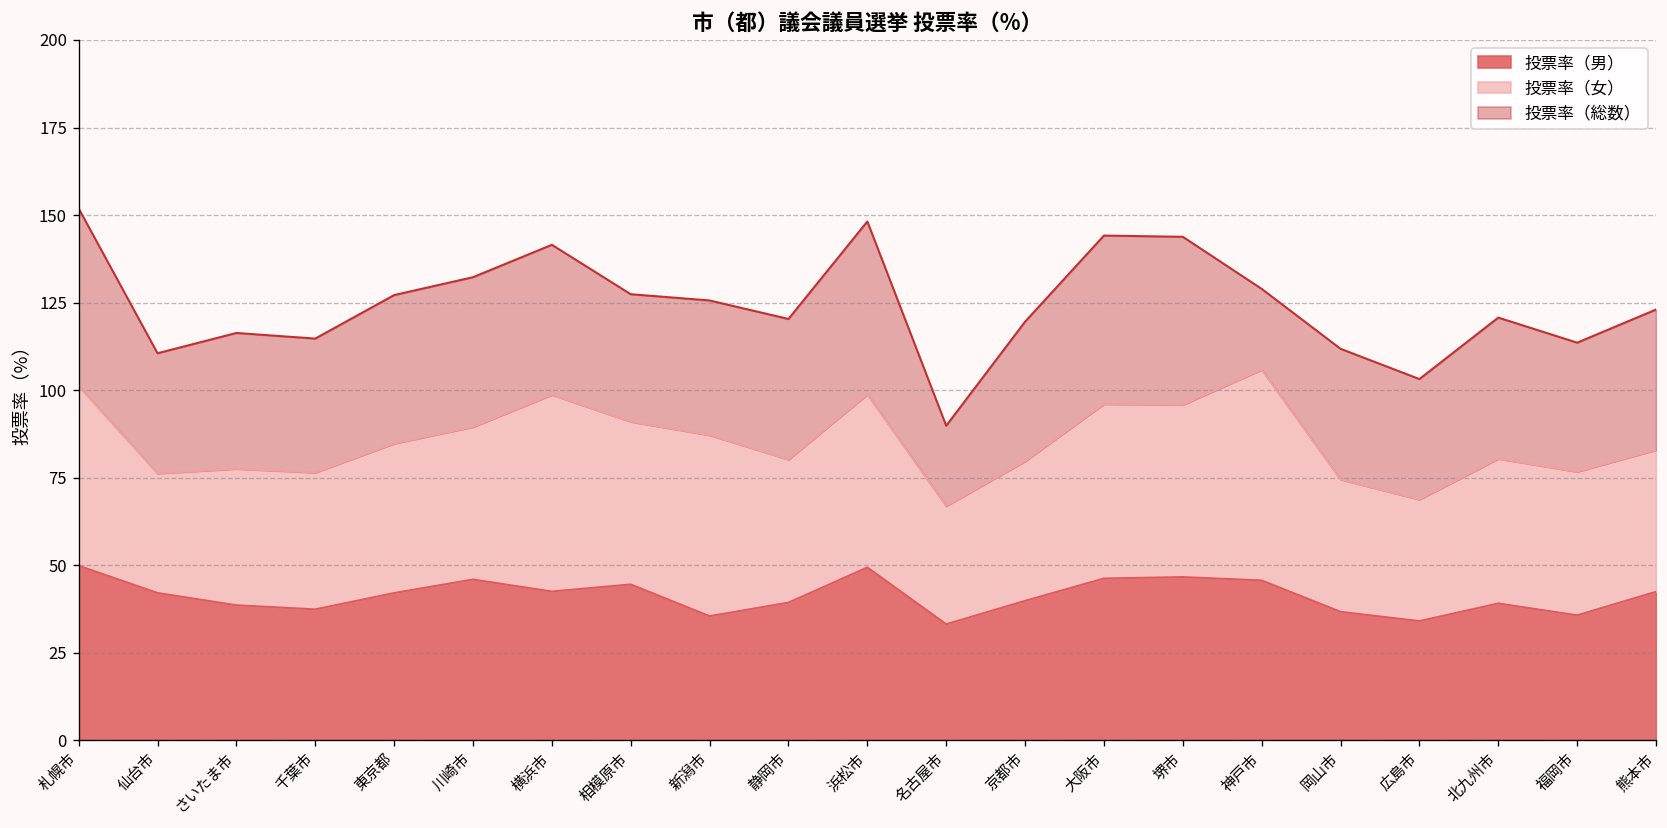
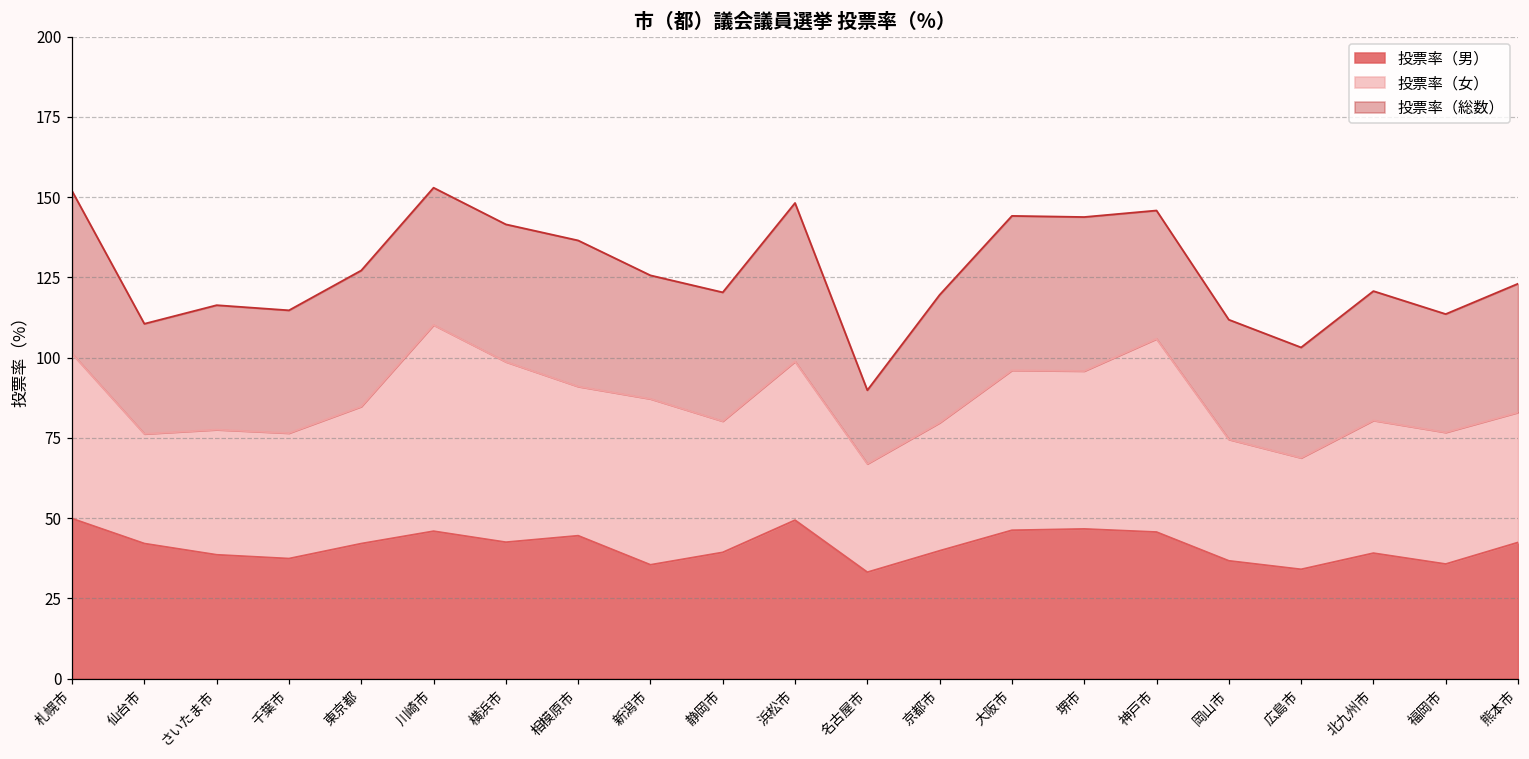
  {
    "投票率（男）": {
      "札幌市": 50,
      "仙台市": 42,
      "さいたま市": 39,
      "千葉市": 37,
      "東京都": 42,
      "川崎市": 46,
      "横浜市": 42,
      "相模原市": 45,
      "新潟市": 35,
      "静岡市": 39,
      "浜松市": 49,
      "名古屋市": 33,
      "京都市": 40,
      "大阪市": 46,
      "堺市": 47,
      "神戸市": 46,
      "岡山市": 37,
      "広島市": 34,
      "北九州市": 39,
      "福岡市": 36,
      "熊本市": 42
    },
    "投票率（女）": {
      "札幌市": 51,
      "仙台市": 34,
      "さいたま市": 39,
      "千葉市": 39,
      "東京都": 43,
-     "川崎市": 44,
+     "川崎市": 64,
      "横浜市": 56,
      "相模原市": 46,
      "新潟市": 52,
      "静岡市": 41,
      "浜松市": 49,
      "名古屋市": 34,
      "京都市": 40,
      "大阪市": 50,
      "堺市": 49,
      "神戸市": 60,
      "岡山市": 38,
      "広島市": 35,
      "北九州市": 41,
      "福岡市": 41,
      "熊本市": 41
    },
    "投票率（総数）": {
      "札幌市": 51,
      "仙台市": 34,
      "さいたま市": 39,
      "千葉市": 38,
      "東京都": 42,
      "川崎市": 43,
      "横浜市": 43,
-     "相模原市": 36,
+     "相模原市": 46,
      "新潟市": 38,
      "静岡市": 40,
      "浜松市": 49,
      "名古屋市": 23,
      "京都市": 40,
      "大阪市": 48,
      "堺市": 48,
-     "神戸市": 23,
+     "神戸市": 40,
      "岡山市": 37,
      "広島市": 34,
      "北九州市": 40,
      "福岡市": 37,
      "熊本市": 40
    }
  }
